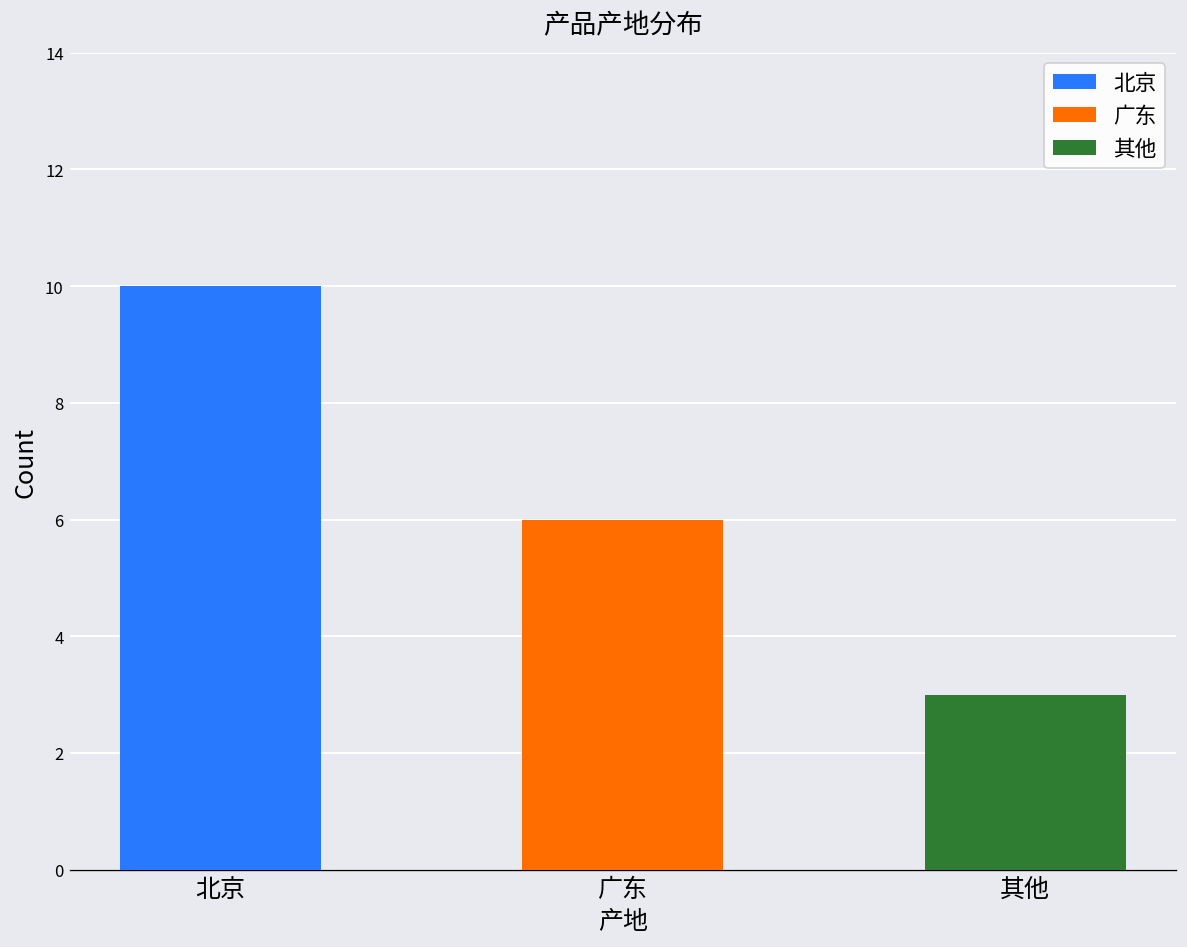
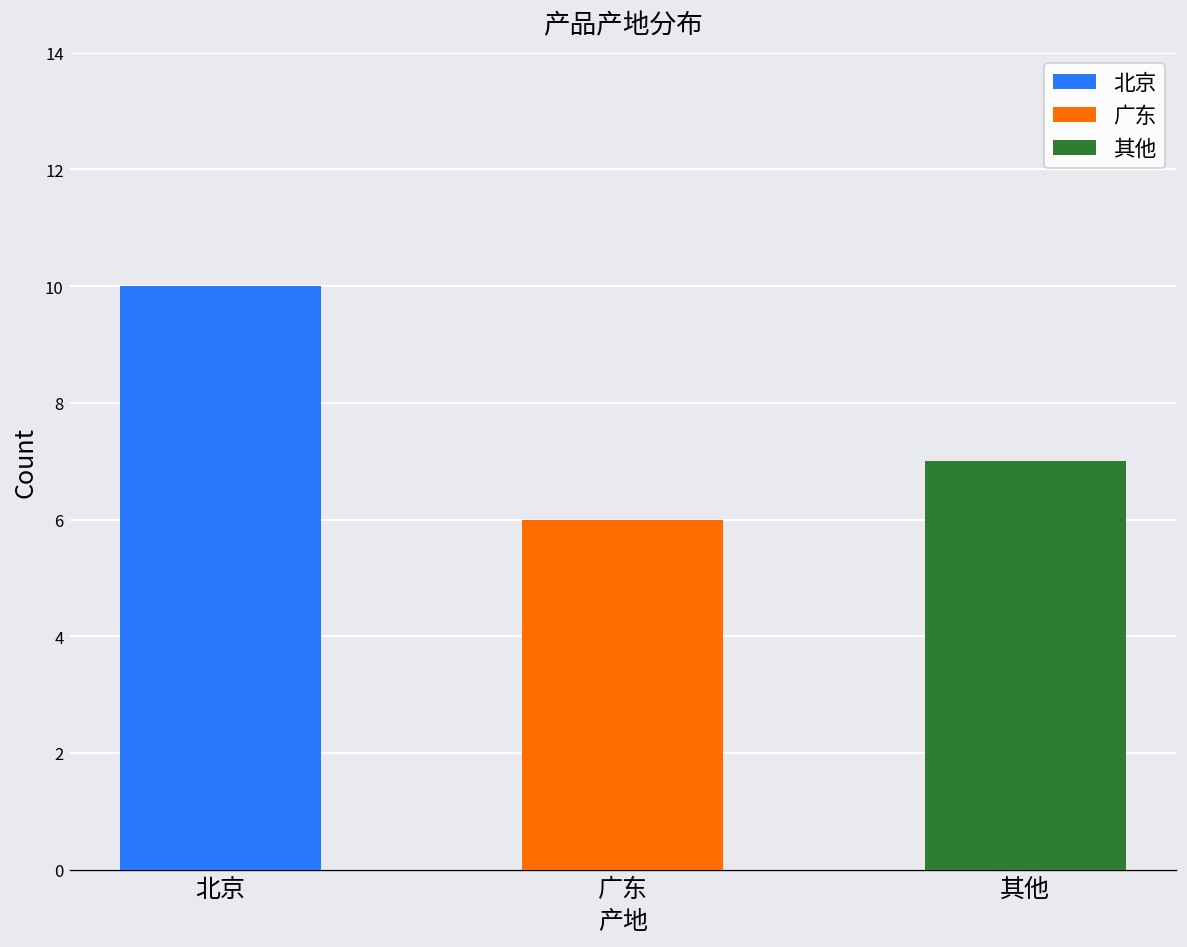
  {
    "北京": 10,
    "广东": 6,
-   "其他": 3
+   "其他": 7
  }
